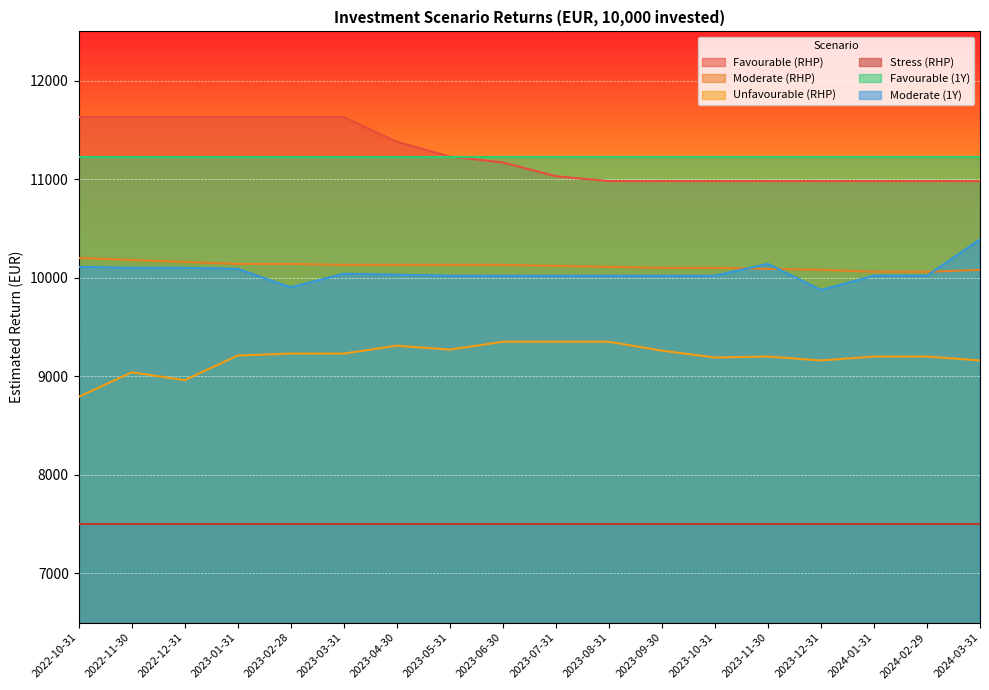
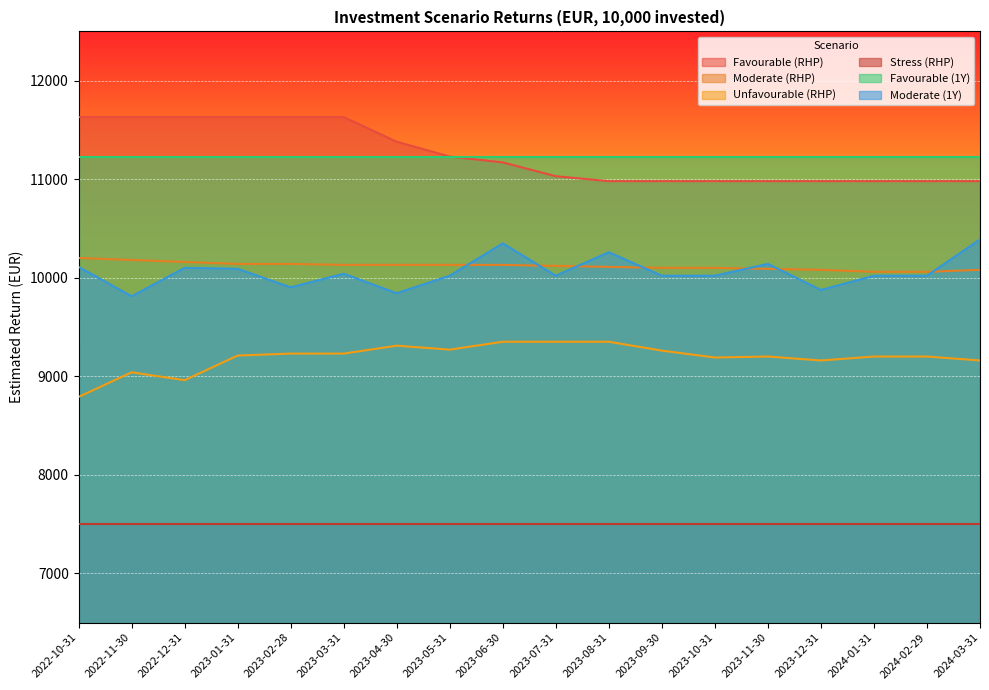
  {
    "Favourable (1Y)": {
      "2022-10-31": 11200,
      "2022-11-30": 11200,
      "2022-12-31": 11200,
      "2023-01-31": 11200,
      "2023-02-28": 11200,
      "2023-03-31": 11200,
      "2023-04-30": 11200,
      "2023-06-30": 11200,
      "2023-07-31": 11200,
      "2023-08-31": 11200,
      "2023-09-30": 11200,
      "2023-10-31": 11200,
      "2023-11-30": 11200,
      "2023-12-31": 11200,
      "2024-01-31": 11200,
      "2024-02-29": 11200,
      "2024-03-31": 11200
    },
    "Moderate (1Y)": {
      "2022-10-31": 10100,
-     "2022-11-30": 10100,
+     "2022-11-30": 9800,
      "2022-12-31": 10100,
      "2023-01-31": 10100,
      "2023-02-28": 9900,
      "2023-03-31": 10000,
-     "2023-04-30": 10000,
+     "2023-04-30": 9800,
      "2023-05-31": 10000,
-     "2023-06-30": 10000,
+     "2023-06-30": 10300,
      "2023-07-31": 10000,
-     "2023-08-31": 10000,
+     "2023-08-31": 10300,
      "2023-09-30": 10000,
      "2023-10-31": 10000,
      "2023-11-30": 10100,
      "2023-12-31": 9900,
      "2024-01-31": 10000,
      "2024-02-29": 10000,
      "2024-03-31": 10400
    }
  }
